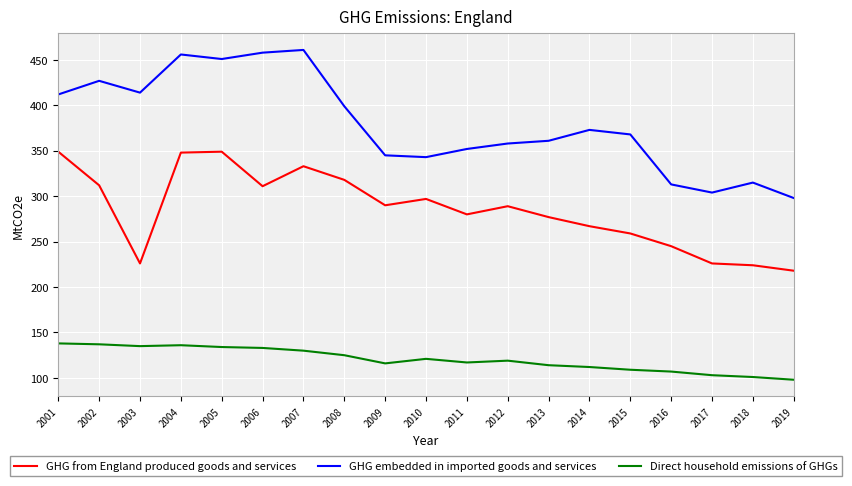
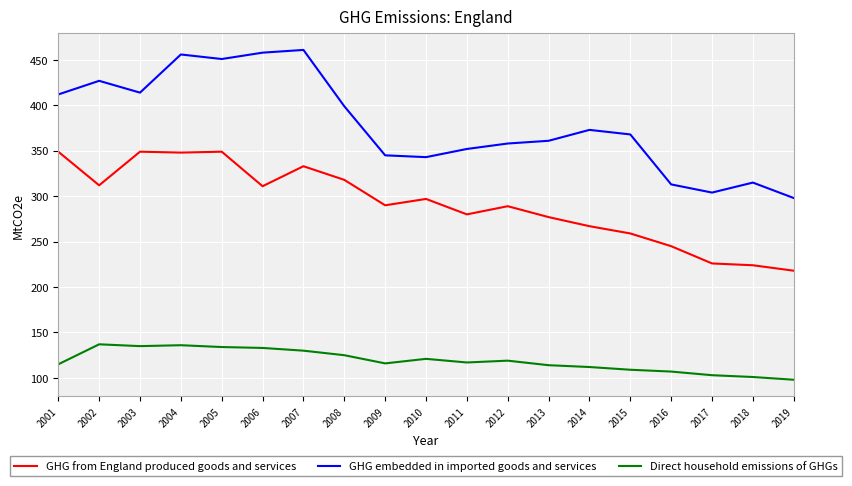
  {
    "GHG from England produced goods and services": {
      "2001": 350,
      "2002": 310,
-     "2003": 230,
+     "2003": 350,
      "2004": 350,
      "2005": 350,
      "2006": 310,
      "2007": 330,
      "2008": 320,
      "2009": 290,
      "2010": 300,
      "2011": 280,
      "2012": 290,
      "2013": 280,
      "2014": 270,
      "2015": 260,
      "2016": 250,
      "2017": 230,
      "2018": 220,
      "2019": 220
    },
    "GHG embedded in imported goods and services": {
      "2001": 410,
      "2002": 430,
      "2003": 410,
      "2004": 460,
      "2005": 450,
      "2006": 460,
      "2007": 460,
      "2008": 400,
      "2009": 350,
      "2010": 340,
      "2011": 350,
      "2012": 360,
      "2013": 360,
      "2014": 370,
      "2015": 370,
      "2016": 310,
      "2017": 300,
      "2018": 320,
      "2019": 300
    },
    "Direct household emissions of GHGs": {
-     "2001": 140,
+     "2001": 120,
      "2002": 140,
      "2003": 140,
      "2004": 140,
      "2005": 130,
      "2006": 130,
      "2007": 130,
      "2008": 130,
      "2009": 120,
      "2010": 120,
      "2011": 120,
      "2012": 120,
      "2013": 110,
      "2014": 110,
      "2015": 110,
      "2016": 110,
      "2017": 100,
      "2018": 100,
      "2019": 100
    }
  }
